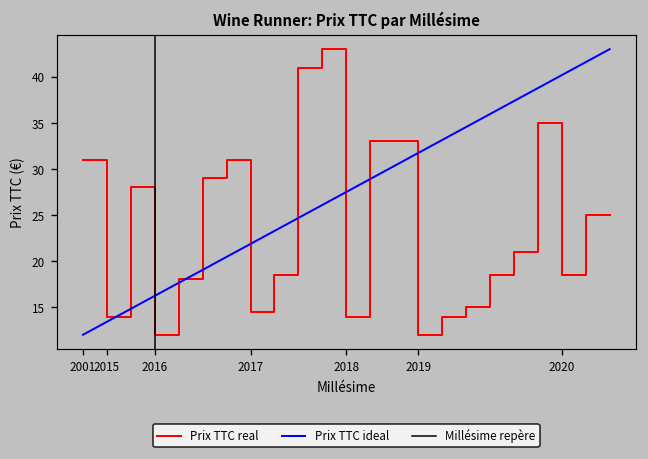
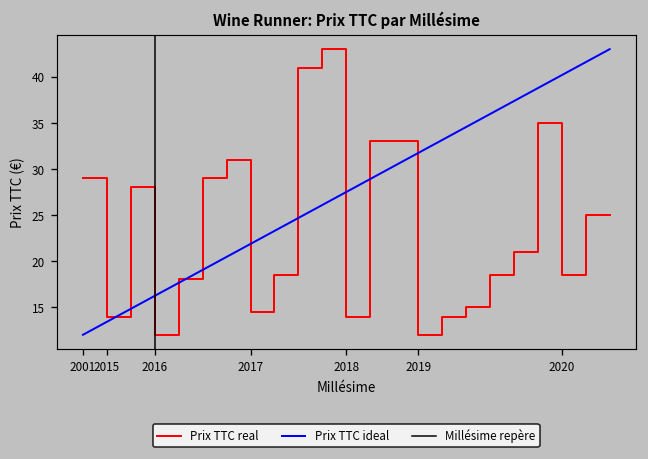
  {
    "Prix TTC real": {
-     "2001": 31
+     "2001": 29
    },
    "Prix TTC ideal": {
      "2001": 12
    }
  }
